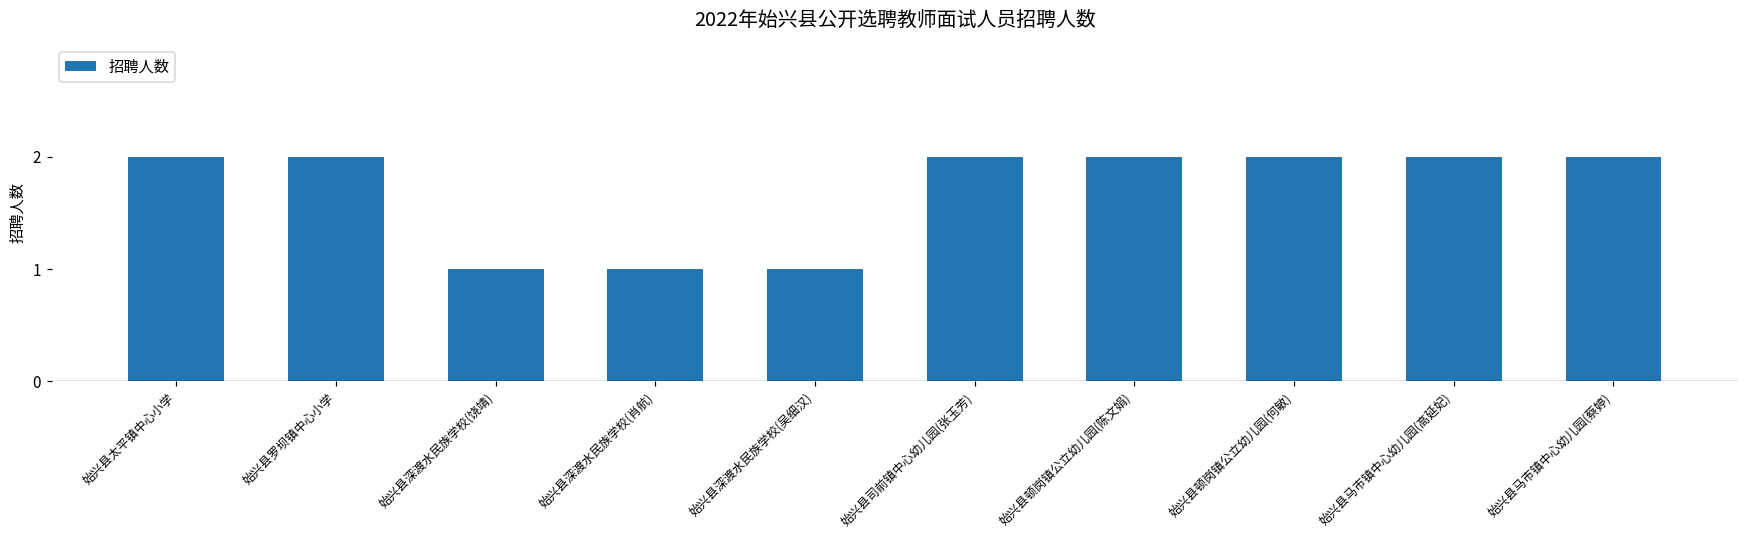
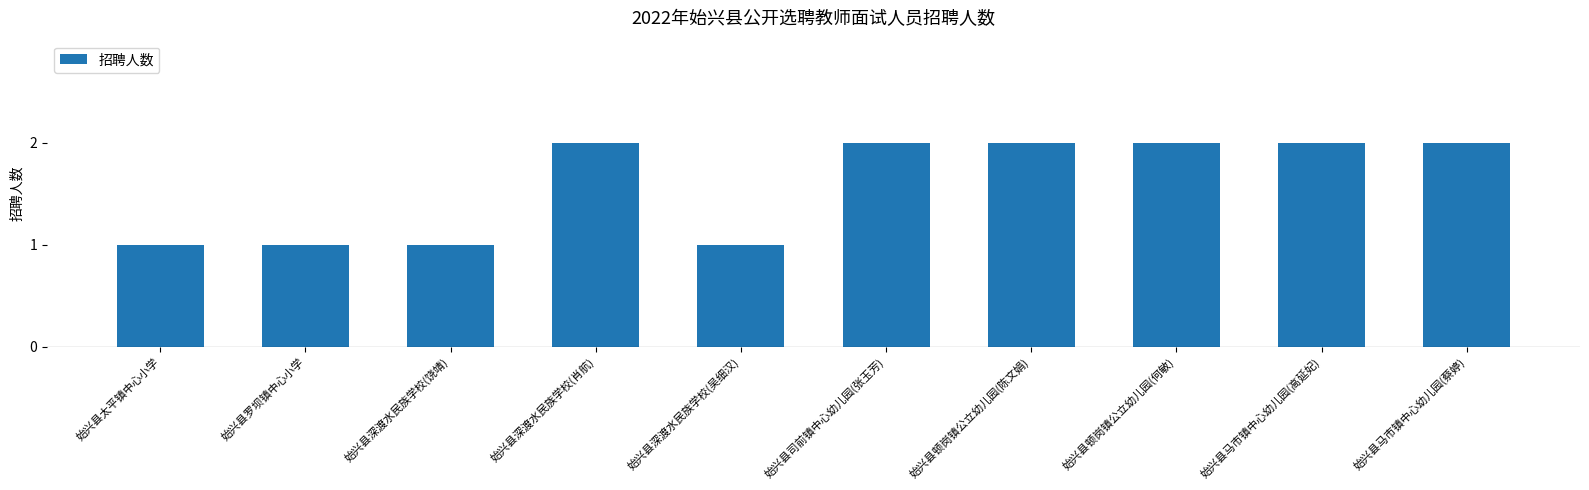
  {
-   "始兴县太平镇中心小学": 2,
-   "始兴县罗坝镇中心小学": 2,
+   "始兴县太平镇中心小学": 1,
+   "始兴县罗坝镇中心小学": 1,
    "始兴县深渡水民族学校(饶靖)": 1,
-   "始兴县深渡水民族学校(肖航)": 1,
+   "始兴县深渡水民族学校(肖航)": 2,
    "始兴县深渡水民族学校(吴细汉)": 1,
    "始兴县司前镇中心幼儿园(张玉芳)": 2,
    "始兴县顿岗镇公立幼儿园(陈文娟)": 2,
    "始兴县顿岗镇公立幼儿园(何敏)": 2,
    "始兴县马市镇中心幼儿园(高延妃)": 2,
    "始兴县马市镇中心幼儿园(蔡婷)": 2
  }
